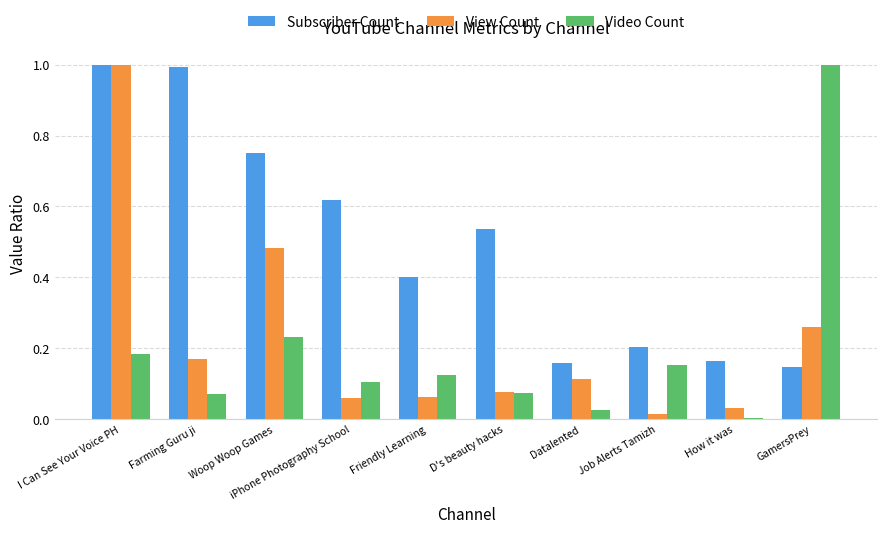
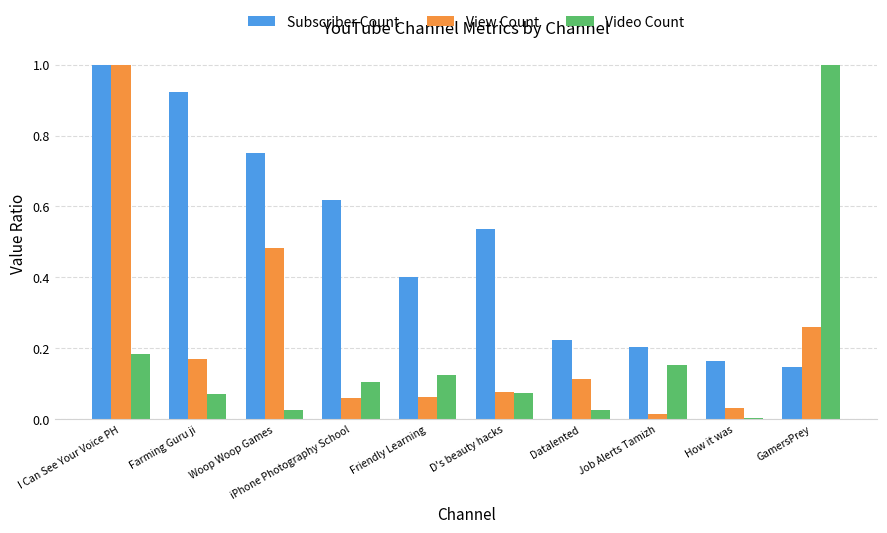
  {
    "Subscriber Count": {
      "I Can See Your Voice PH": 1.00,
-     "Farming Guru ji": 0.99,
+     "Farming Guru ji": 0.92,
      "Woop Woop Games": 0.75,
      "iPhone Photography School": 0.62,
      "Friendly Learning": 0.40,
      "D's beauty hacks": 0.54,
-     "Datalented": 0.16,
+     "Datalented": 0.22,
      "Job Alerts Tamizh": 0.20,
      "How it was": 0.16,
      "GamersPrey": 0.15
    },
    "View Count": {
      "I Can See Your Voice PH": 1.00,
      "Farming Guru ji": 0.17,
      "Woop Woop Games": 0.48,
      "iPhone Photography School": 0.06,
      "Friendly Learning": 0.06,
      "D's beauty hacks": 0.08,
      "Datalented": 0.11,
      "Job Alerts Tamizh": 0.01,
      "How it was": 0.03,
      "GamersPrey": 0.26
    },
    "Video Count": {
      "I Can See Your Voice PH": 0.18,
      "Farming Guru ji": 0.07,
-     "Woop Woop Games": 0.23,
+     "Woop Woop Games": 0.03,
      "iPhone Photography School": 0.11,
      "Friendly Learning": 0.12,
      "D's beauty hacks": 0.07,
      "Datalented": 0.03,
      "Job Alerts Tamizh": 0.15,
      "GamersPrey": 1.00
    }
  }
